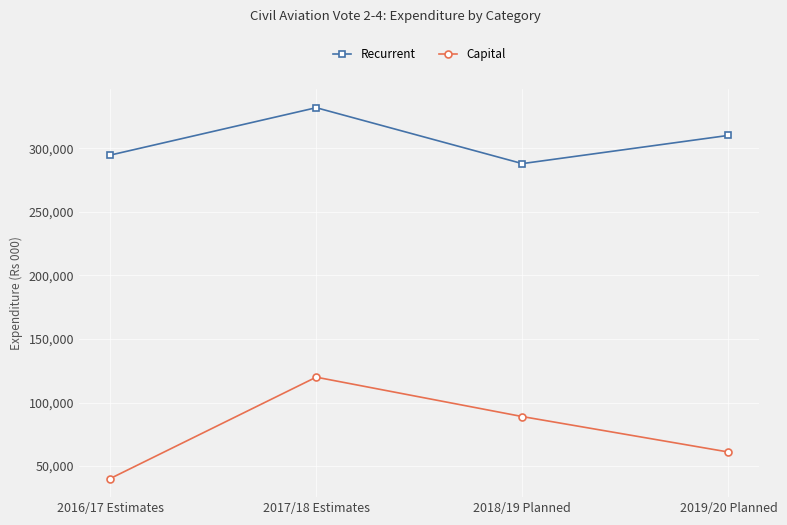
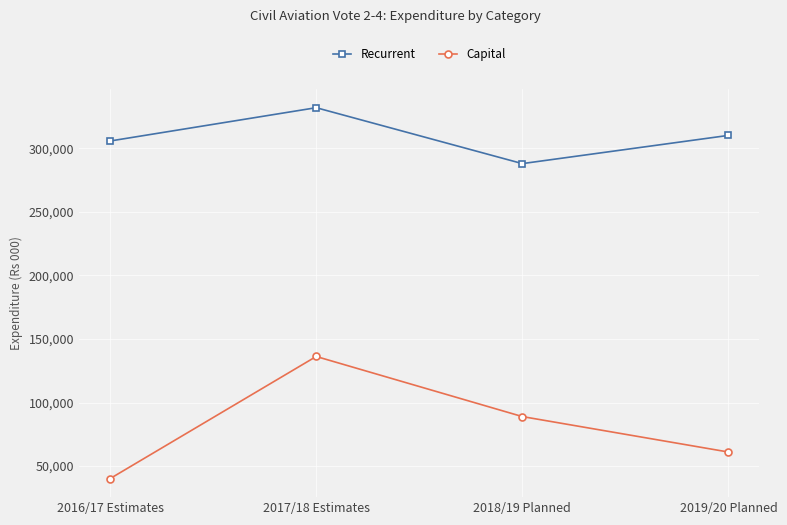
  {
    "Recurrent": {
-     "2016/17 Estimates": "295,000",
+     "2016/17 Estimates": "306,000",
      "2017/18 Estimates": "332,000",
      "2018/19 Planned": "288,000",
      "2019/20 Planned": "310,000"
    },
    "Capital": {
      "2016/17 Estimates": "40,000",
-     "2017/18 Estimates": "120,000",
+     "2017/18 Estimates": "136,000",
      "2018/19 Planned": "89,000",
      "2019/20 Planned": "61,000"
    }
  }
